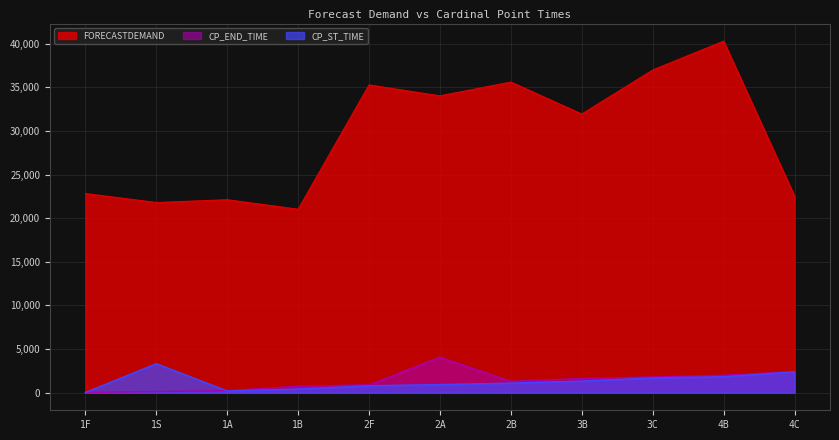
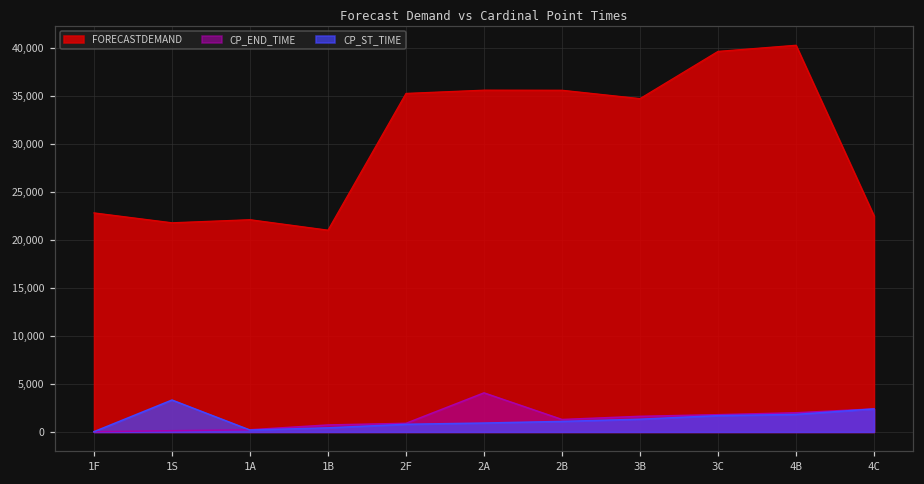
  {
    "FORECASTDEMAND": {
      "1F": "23,000",
      "1S": "22,000",
      "1A": "22,000",
      "1B": "21,000",
      "2F": "35,000",
-     "2A": "34,000",
+     "2A": "36,000",
      "2B": "36,000",
-     "3B": "32,000",
-     "3C": "37,000",
+     "3B": "35,000",
+     "3C": "40,000",
      "4B": "40,000",
      "4C": "23,000"
    },
    "CP_END_TIME": {
      "1S": "0",
      "1B": "1,000",
      "2A": "4,000",
      "3B": "2,000"
    },
    "CP_ST_TIME": {
      "1S": "3,000",
      "1B": "0",
      "2A": "1,000",
      "3B": "1,000"
    }
  }
